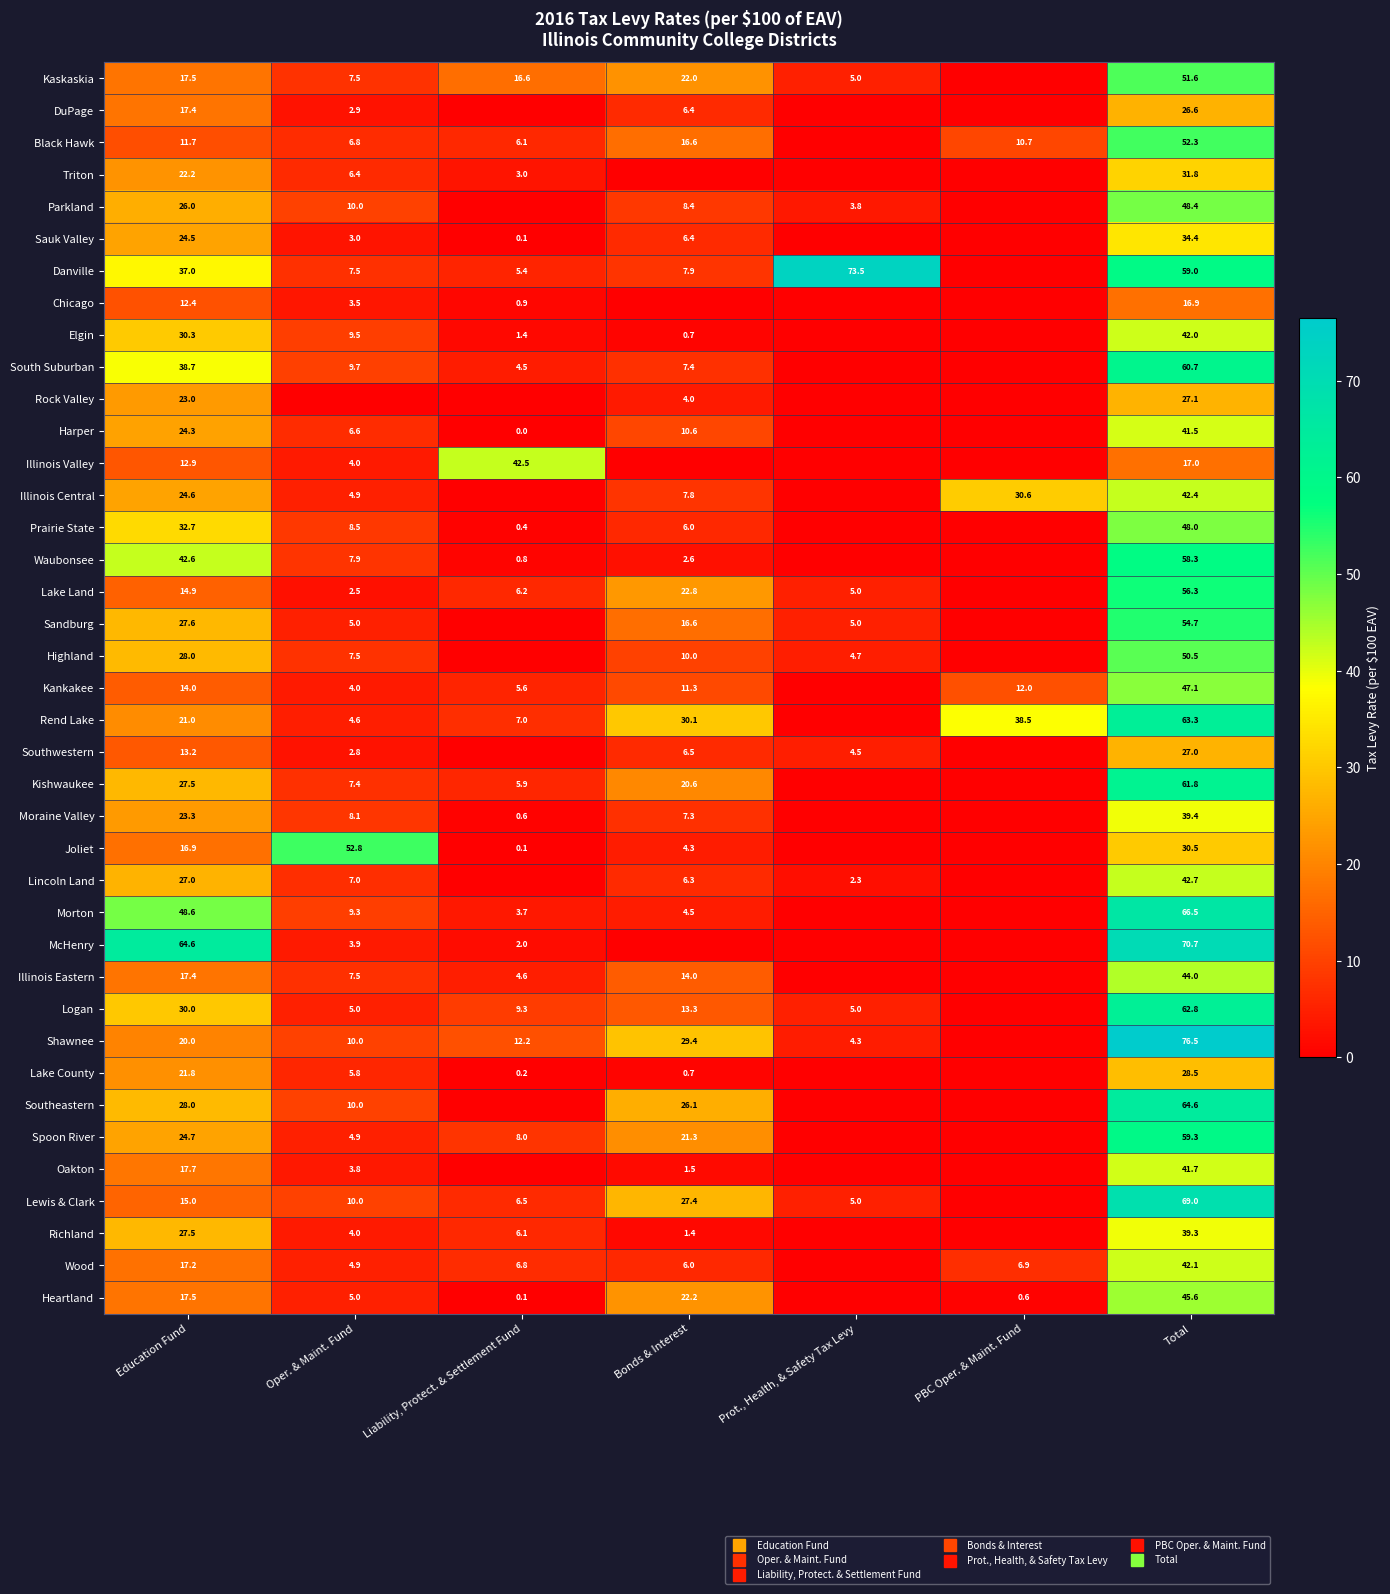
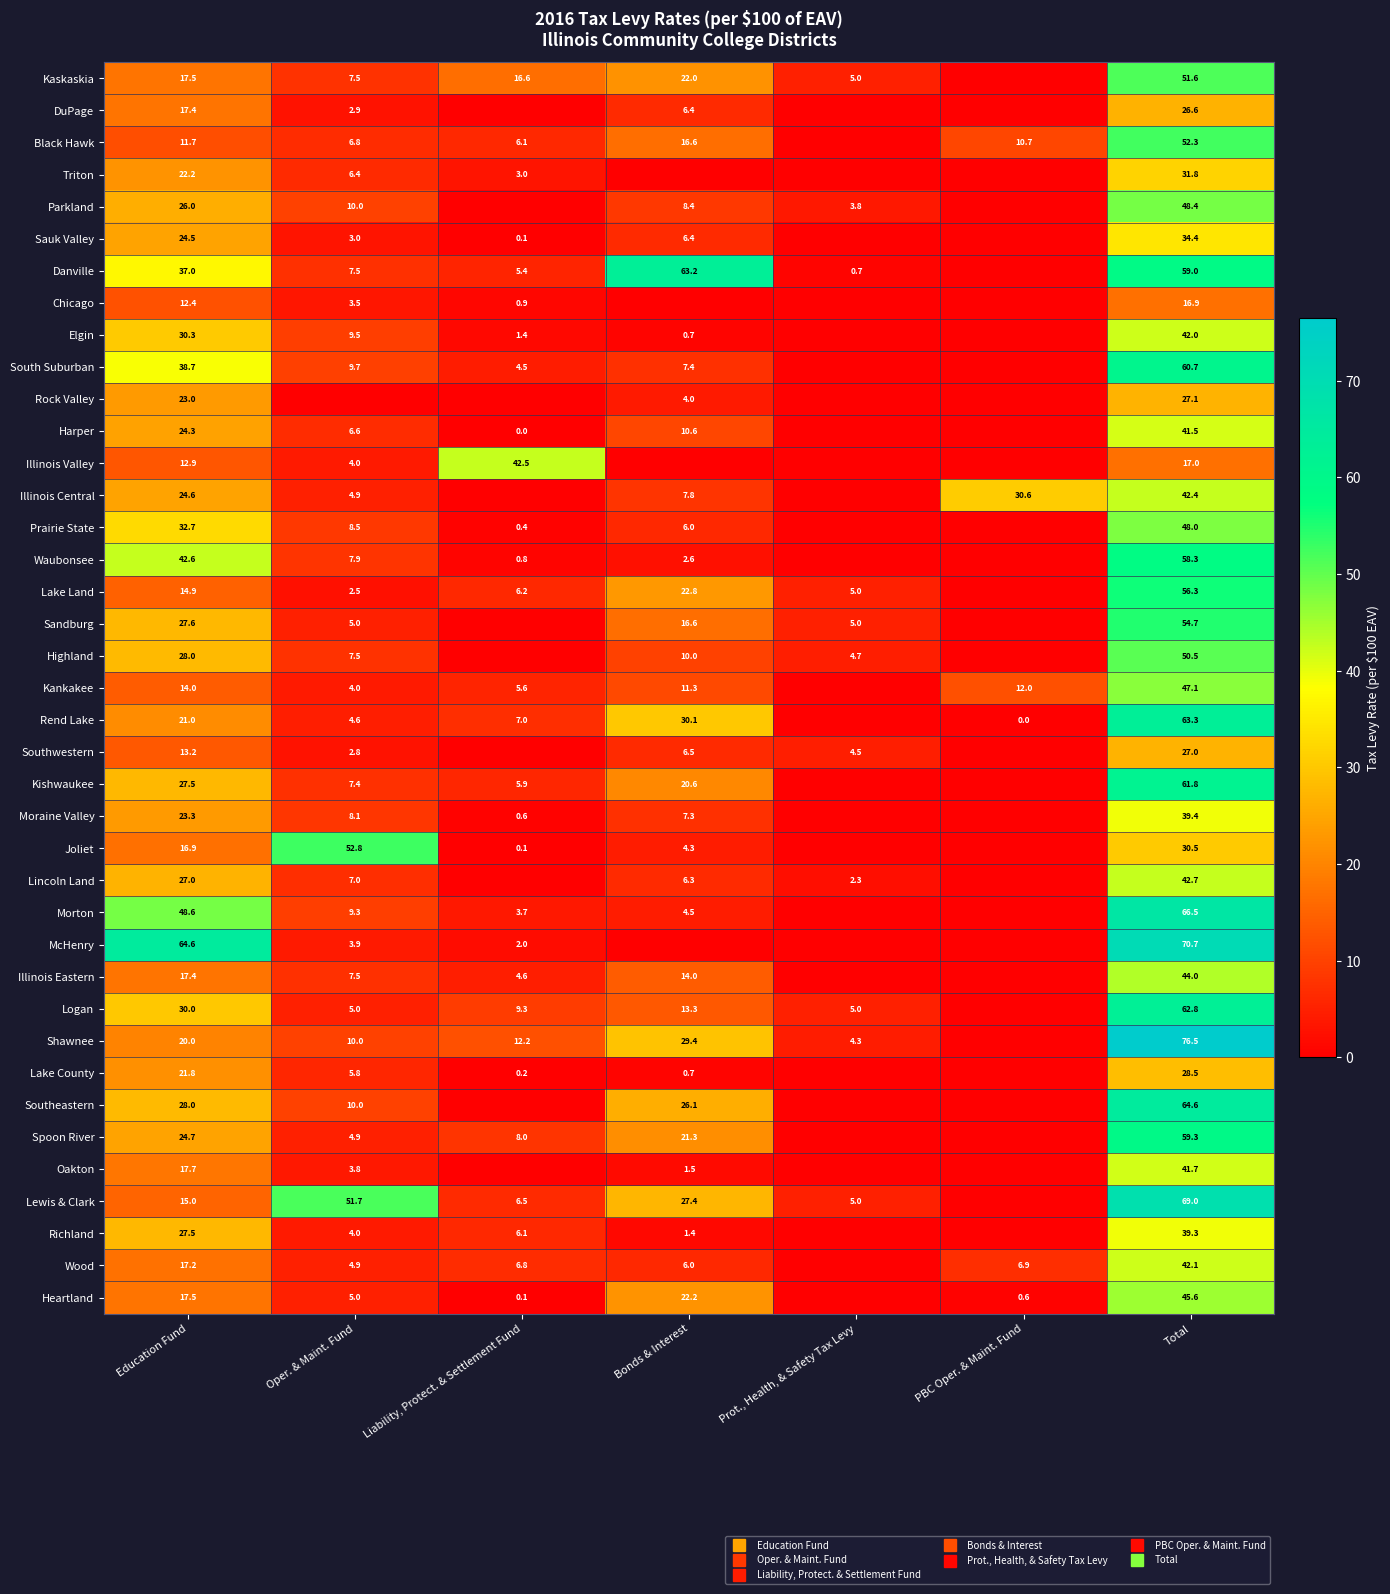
  {
    "Kaskaskia": {
      "Education Fund": 17.5,
      "Oper. & Maint. Fund": 7.5,
      "Liability, Protect. & Settlement Fund": 16.6,
      "Bonds & Interest": 22.0,
      "Prot., Health, & Safety Tax Levy": 5.0,
      "Total": 51.6
    },
    "DuPage": {
      "Education Fund": 17.4,
      "Oper. & Maint. Fund": 2.9,
      "Bonds & Interest": 6.4,
      "Total": 26.6
    },
    "Black Hawk": {
      "Education Fund": 11.7,
      "Oper. & Maint. Fund": 6.8,
      "Liability, Protect. & Settlement Fund": 6.1,
      "Bonds & Interest": 16.6,
      "PBC Oper. & Maint. Fund": 10.7,
      "Total": 52.3
    },
    "Triton": {
      "Education Fund": 22.2,
      "Oper. & Maint. Fund": 6.4,
      "Liability, Protect. & Settlement Fund": 3.0,
      "Total": 31.8
    },
    "Parkland": {
      "Education Fund": 26.0,
      "Oper. & Maint. Fund": 10.0,
      "Bonds & Interest": 8.4,
      "Prot., Health, & Safety Tax Levy": 3.8,
      "Total": 48.4
    },
    "Sauk Valley": {
      "Education Fund": 24.5,
      "Oper. & Maint. Fund": 3.0,
      "Liability, Protect. & Settlement Fund": 0.1,
      "Bonds & Interest": 6.4,
      "Total": 34.4
    },
    "Danville": {
      "Education Fund": 37.0,
      "Oper. & Maint. Fund": 7.5,
      "Liability, Protect. & Settlement Fund": 5.4,
-     "Bonds & Interest": 7.9,
-     "Prot., Health, & Safety Tax Levy": 73.5,
+     "Bonds & Interest": 63.2,
+     "Prot., Health, & Safety Tax Levy": 0.7,
      "Total": 59.0
    },
    "Chicago": {
      "Education Fund": 12.4,
      "Oper. & Maint. Fund": 3.5,
      "Liability, Protect. & Settlement Fund": 0.9,
      "Total": 16.9
    },
    "Elgin": {
      "Education Fund": 30.3,
      "Oper. & Maint. Fund": 9.5,
      "Liability, Protect. & Settlement Fund": 1.4,
      "Bonds & Interest": 0.7,
      "Total": 42.0
    },
    "South Suburban": {
      "Education Fund": 38.7,
      "Oper. & Maint. Fund": 9.7,
      "Liability, Protect. & Settlement Fund": 4.5,
      "Bonds & Interest": 7.4,
      "Total": 60.7
    },
    "Rock Valley": {
      "Education Fund": 23.0,
      "Bonds & Interest": 4.0,
      "Total": 27.1
    },
    "Harper": {
      "Education Fund": 24.3,
      "Oper. & Maint. Fund": 6.6,
      "Liability, Protect. & Settlement Fund": 0.0,
      "Bonds & Interest": 10.6,
      "Total": 41.5
    },
    "Illinois Valley": {
      "Education Fund": 12.9,
      "Oper. & Maint. Fund": 4.0,
      "Liability, Protect. & Settlement Fund": 42.5,
      "Total": 17.0
    },
    "Illinois Central": {
      "Education Fund": 24.6,
      "Oper. & Maint. Fund": 4.9,
      "Bonds & Interest": 7.8,
      "PBC Oper. & Maint. Fund": 30.6,
      "Total": 42.4
    },
    "Prairie State": {
      "Education Fund": 32.7,
      "Oper. & Maint. Fund": 8.5,
      "Liability, Protect. & Settlement Fund": 0.4,
      "Bonds & Interest": 6.0,
      "Total": 48.0
    },
    "Waubonsee": {
      "Education Fund": 42.6,
      "Oper. & Maint. Fund": 7.9,
      "Liability, Protect. & Settlement Fund": 0.8,
      "Bonds & Interest": 2.6,
      "Total": 58.3
    },
    "Lake Land": {
      "Education Fund": 14.9,
      "Oper. & Maint. Fund": 2.5,
      "Liability, Protect. & Settlement Fund": 6.2,
      "Bonds & Interest": 22.8,
      "Prot., Health, & Safety Tax Levy": 5.0,
      "Total": 56.3
    },
    "Sandburg": {
      "Education Fund": 27.6,
      "Oper. & Maint. Fund": 5.0,
      "Bonds & Interest": 16.6,
      "Prot., Health, & Safety Tax Levy": 5.0,
      "Total": 54.7
    },
    "Highland": {
      "Education Fund": 28.0,
      "Oper. & Maint. Fund": 7.5,
      "Bonds & Interest": 10.0,
      "Prot., Health, & Safety Tax Levy": 4.7,
      "Total": 50.5
    },
    "Kankakee": {
      "Education Fund": 14.0,
      "Oper. & Maint. Fund": 4.0,
      "Liability, Protect. & Settlement Fund": 5.6,
      "Bonds & Interest": 11.3,
      "PBC Oper. & Maint. Fund": 12.0,
      "Total": 47.1
    },
    "Rend Lake": {
      "Education Fund": 21.0,
      "Oper. & Maint. Fund": 4.6,
      "Liability, Protect. & Settlement Fund": 7.0,
      "Bonds & Interest": 30.1,
-     "PBC Oper. & Maint. Fund": 38.5,
+     "PBC Oper. & Maint. Fund": 0.0,
      "Total": 63.3
    },
    "Southwestern": {
      "Education Fund": 13.2,
      "Oper. & Maint. Fund": 2.8,
      "Bonds & Interest": 6.5,
      "Prot., Health, & Safety Tax Levy": 4.5,
      "Total": 27.0
    },
    "Kishwaukee": {
      "Education Fund": 27.5,
      "Oper. & Maint. Fund": 7.4,
      "Liability, Protect. & Settlement Fund": 5.9,
      "Bonds & Interest": 20.6,
      "Total": 61.8
    },
    "Moraine Valley": {
      "Education Fund": 23.3,
      "Oper. & Maint. Fund": 8.1,
      "Liability, Protect. & Settlement Fund": 0.6,
      "Bonds & Interest": 7.3,
      "Total": 39.4
    },
    "Joliet": {
      "Education Fund": 16.9,
      "Oper. & Maint. Fund": 52.8,
      "Liability, Protect. & Settlement Fund": 0.1,
      "Bonds & Interest": 4.3,
      "Total": 30.5
    },
    "Lincoln Land": {
      "Education Fund": 27.0,
      "Oper. & Maint. Fund": 7.0,
      "Bonds & Interest": 6.3,
      "Prot., Health, & Safety Tax Levy": 2.3,
      "Total": 42.7
    },
    "Morton": {
      "Education Fund": 48.6,
      "Oper. & Maint. Fund": 9.3,
      "Liability, Protect. & Settlement Fund": 3.7,
      "Bonds & Interest": 4.5,
      "Total": 66.5
    },
    "McHenry": {
      "Education Fund": 64.6,
      "Oper. & Maint. Fund": 3.9,
      "Liability, Protect. & Settlement Fund": 2.0,
      "Total": 70.7
    },
    "Illinois Eastern": {
      "Education Fund": 17.4,
      "Oper. & Maint. Fund": 7.5,
      "Liability, Protect. & Settlement Fund": 4.6,
      "Bonds & Interest": 14.0,
      "Total": 44.0
    },
    "Logan": {
      "Education Fund": 30.0,
      "Oper. & Maint. Fund": 5.0,
      "Liability, Protect. & Settlement Fund": 9.3,
      "Bonds & Interest": 13.3,
      "Prot., Health, & Safety Tax Levy": 5.0,
      "Total": 62.8
    },
    "Shawnee": {
      "Education Fund": 20.0,
      "Oper. & Maint. Fund": 10.0,
      "Liability, Protect. & Settlement Fund": 12.2,
      "Bonds & Interest": 29.4,
      "Prot., Health, & Safety Tax Levy": 4.3,
      "Total": 76.5
    },
    "Lake County": {
      "Education Fund": 21.8,
      "Oper. & Maint. Fund": 5.8,
      "Liability, Protect. & Settlement Fund": 0.2,
      "Bonds & Interest": 0.7,
      "Total": 28.5
    },
    "Southeastern": {
      "Education Fund": 28.0,
      "Oper. & Maint. Fund": 10.0,
      "Bonds & Interest": 26.1,
      "Total": 64.6
    },
    "Spoon River": {
      "Education Fund": 24.7,
      "Oper. & Maint. Fund": 4.9,
      "Liability, Protect. & Settlement Fund": 8.0,
      "Bonds & Interest": 21.3,
      "Total": 59.3
    },
    "Oakton": {
      "Education Fund": 17.7,
      "Oper. & Maint. Fund": 3.8,
      "Bonds & Interest": 1.5,
      "Total": 41.7
    },
    "Lewis & Clark": {
      "Education Fund": 15.0,
-     "Oper. & Maint. Fund": 10.0,
+     "Oper. & Maint. Fund": 51.7,
      "Liability, Protect. & Settlement Fund": 6.5,
      "Bonds & Interest": 27.4,
      "Prot., Health, & Safety Tax Levy": 5.0,
      "Total": 69.0
    },
    "Richland": {
      "Education Fund": 27.5,
      "Oper. & Maint. Fund": 4.0,
      "Liability, Protect. & Settlement Fund": 6.1,
      "Bonds & Interest": 1.4,
      "Total": 39.3
    },
    "Wood": {
      "Education Fund": 17.2,
      "Oper. & Maint. Fund": 4.9,
      "Liability, Protect. & Settlement Fund": 6.8,
      "Bonds & Interest": 6.0,
      "PBC Oper. & Maint. Fund": 6.9,
      "Total": 42.1
    },
    "Heartland": {
      "Education Fund": 17.5,
      "Oper. & Maint. Fund": 5.0,
      "Liability, Protect. & Settlement Fund": 0.1,
      "Bonds & Interest": 22.2,
      "PBC Oper. & Maint. Fund": 0.6,
      "Total": 45.6
    }
  }
